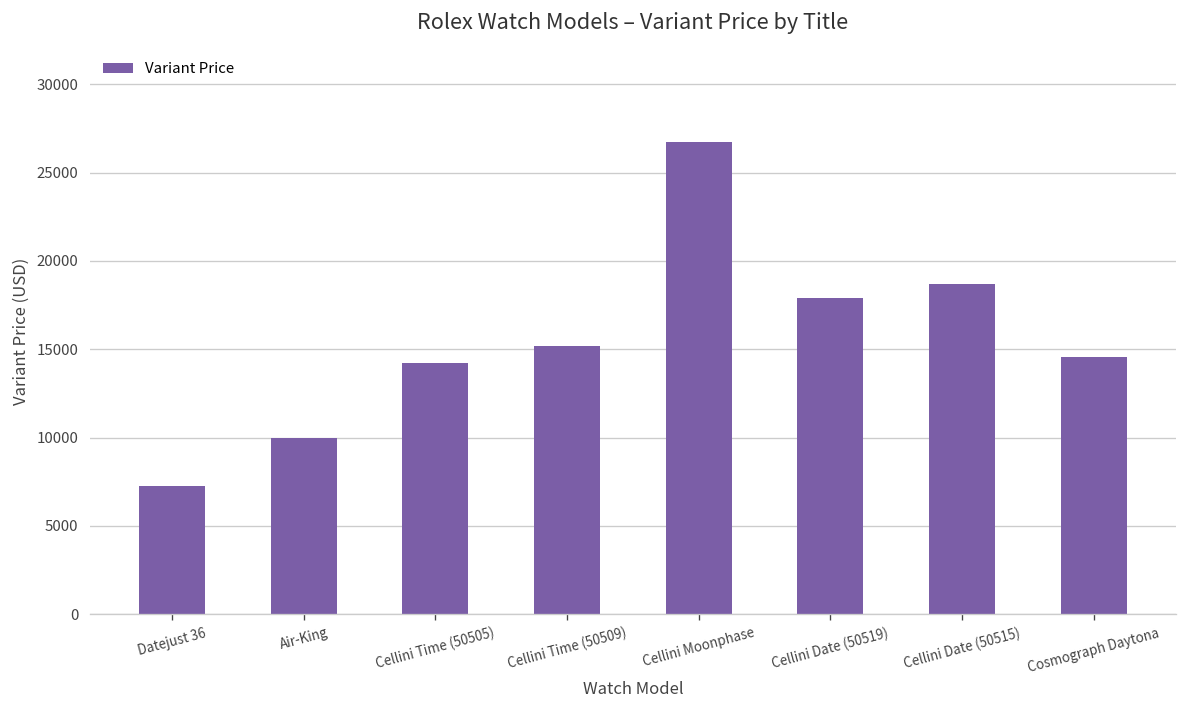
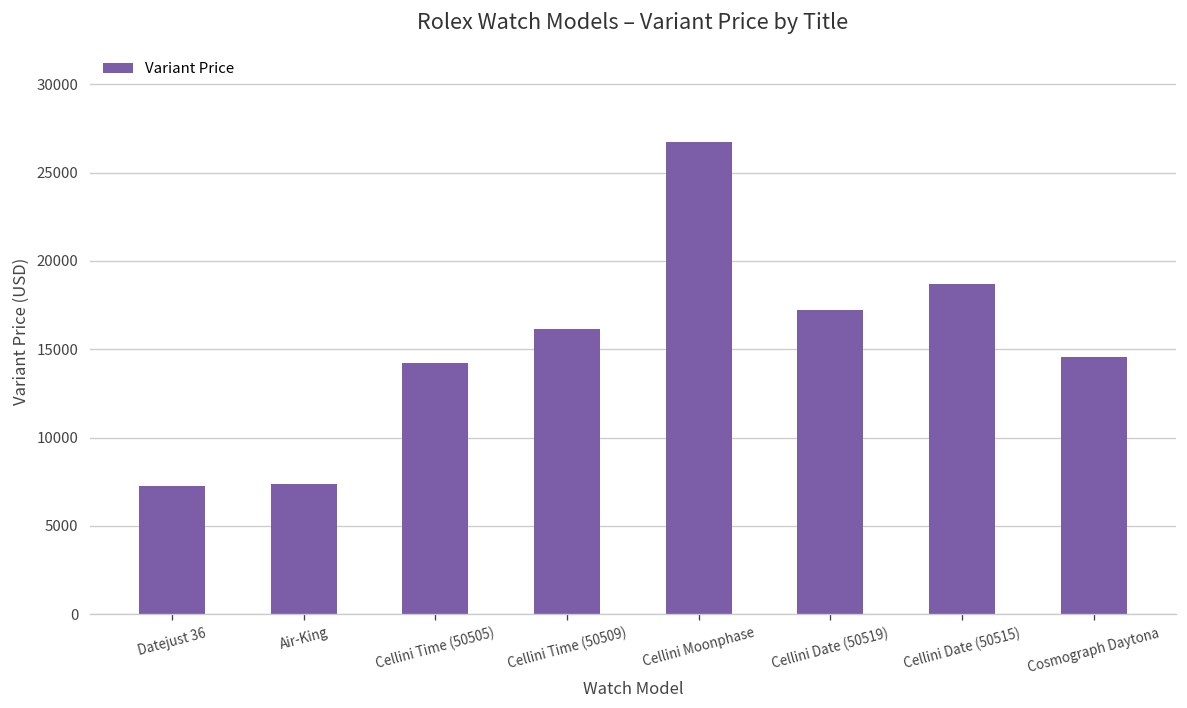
  {
    "Datejust 36": 7300,
-   "Air-King": 10000,
+   "Air-King": 7400,
    "Cellini Time (50505)": 14200,
-   "Cellini Time (50509)": 15200,
+   "Cellini Time (50509)": 16100,
    "Cellini Moonphase": 26800,
-   "Cellini Date (50519)": 17900,
+   "Cellini Date (50519)": 17200,
    "Cellini Date (50515)": 18700,
    "Cosmograph Daytona": 14600
  }
